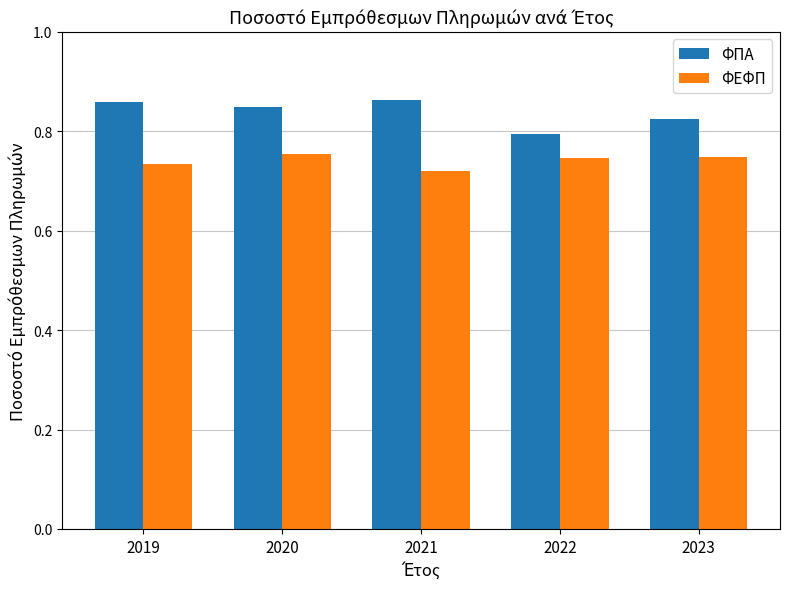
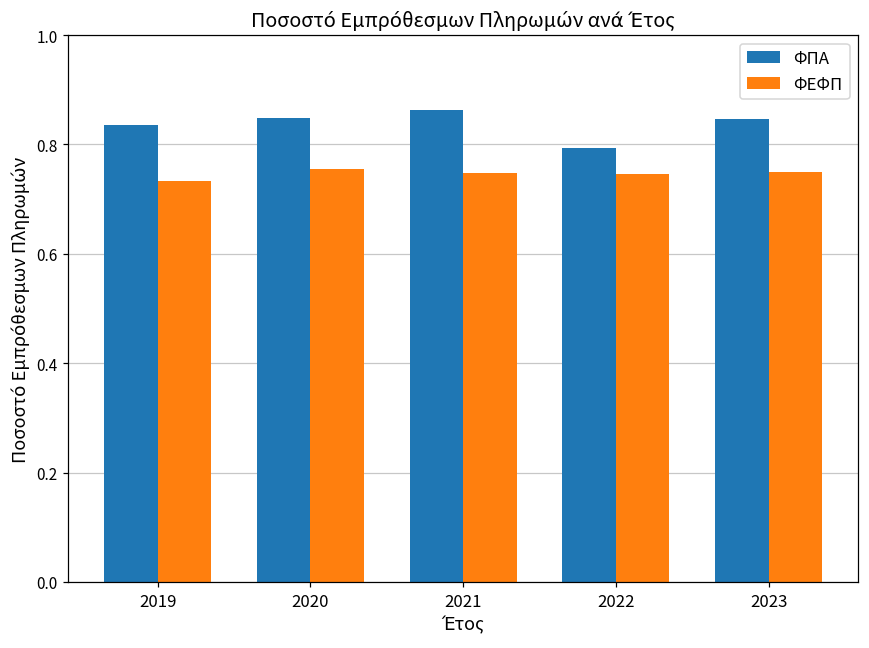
  {
    "ΦΠΑ": {
-     "2019": 0.86,
+     "2019": 0.84,
      "2020": 0.85,
      "2021": 0.86,
      "2022": 0.79,
-     "2023": 0.82
+     "2023": 0.85
    },
    "ΦΕΦΠ": {
      "2019": 0.73,
      "2020": 0.75,
-     "2021": 0.72,
+     "2021": 0.75,
      "2022": 0.75,
      "2023": 0.75
    }
  }
